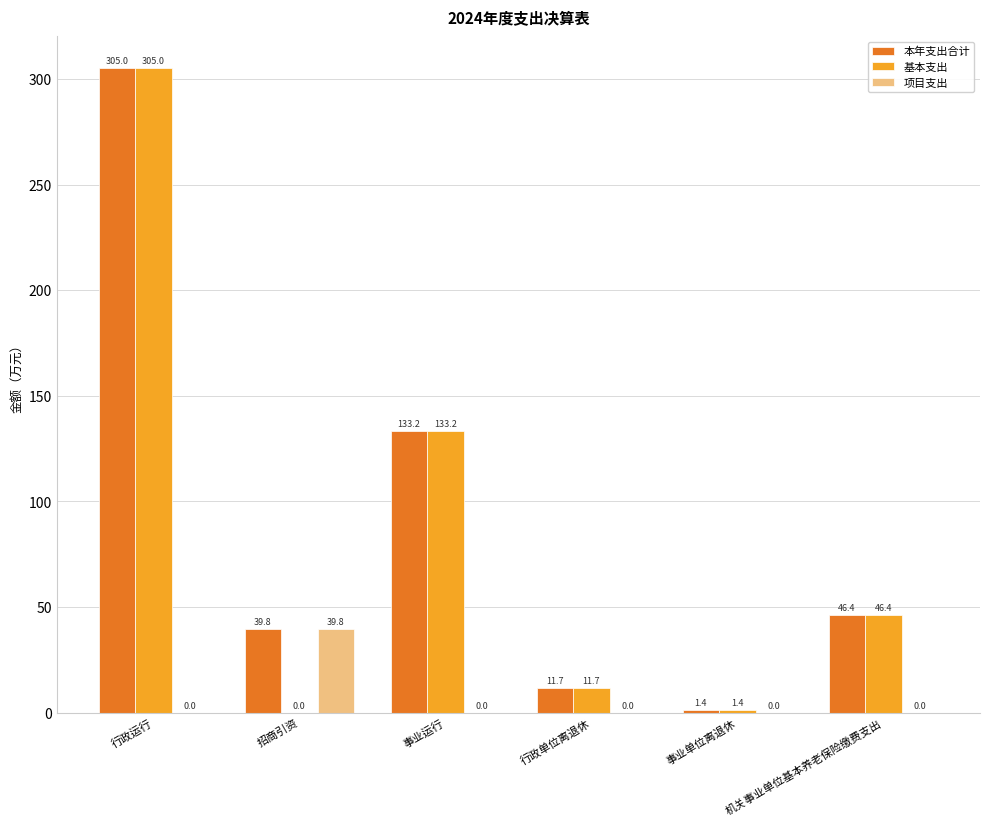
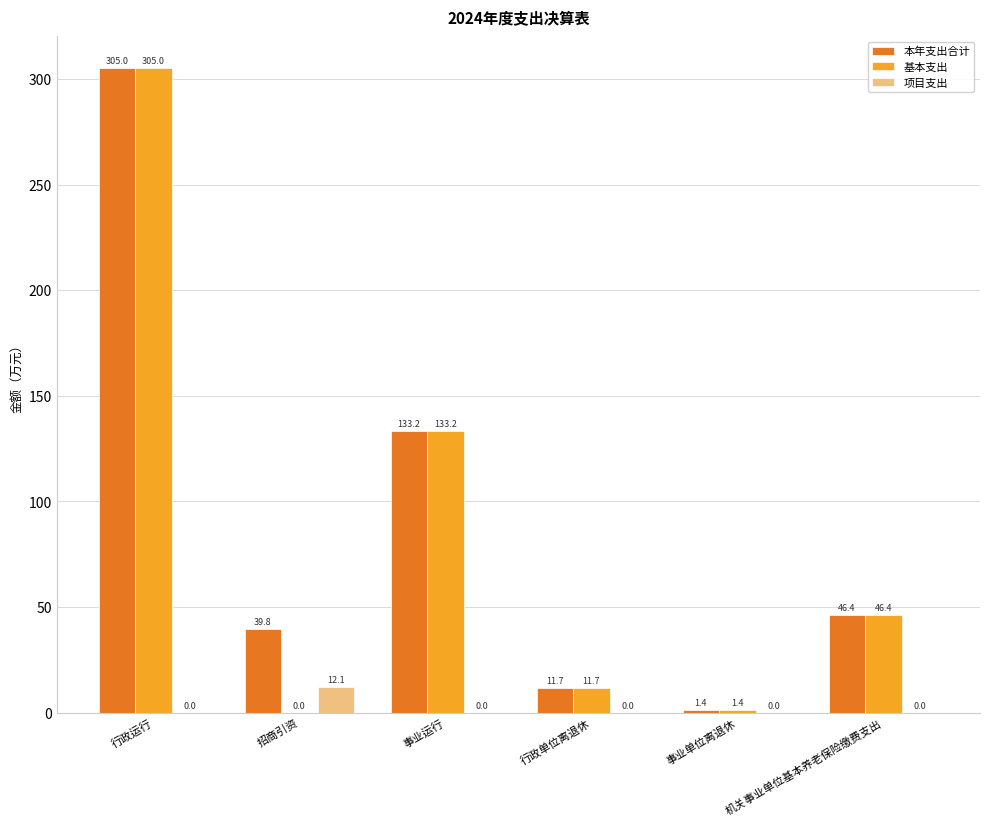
  {
    "项目支出": {
      "行政运行": 0.0,
-     "招商引资": 39.8,
+     "招商引资": 12.1,
      "事业运行": 0.0,
      "行政单位离退休": 0.0,
      "事业单位离退休": 0.0,
      "机关事业单位基本养老保险缴费支出": 0.0
    }
  }
